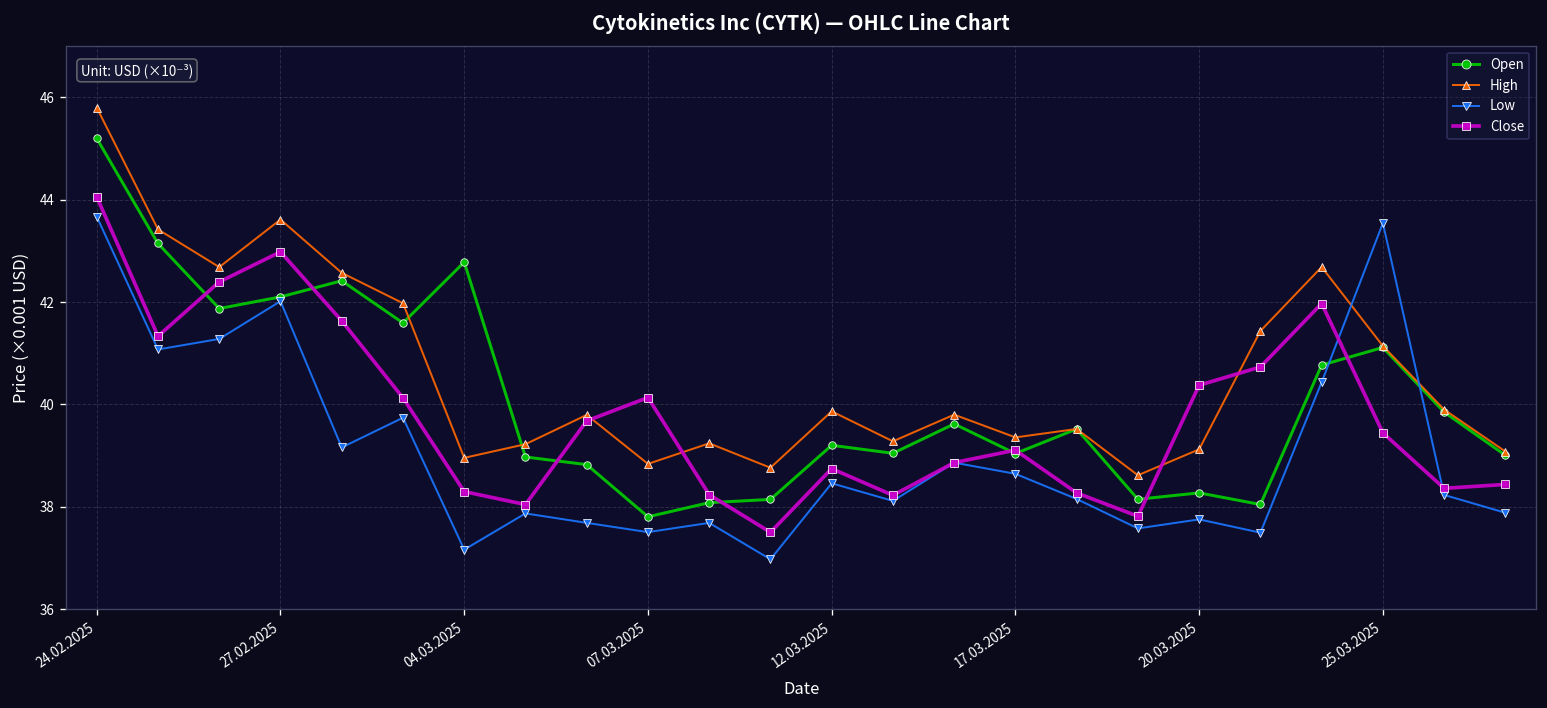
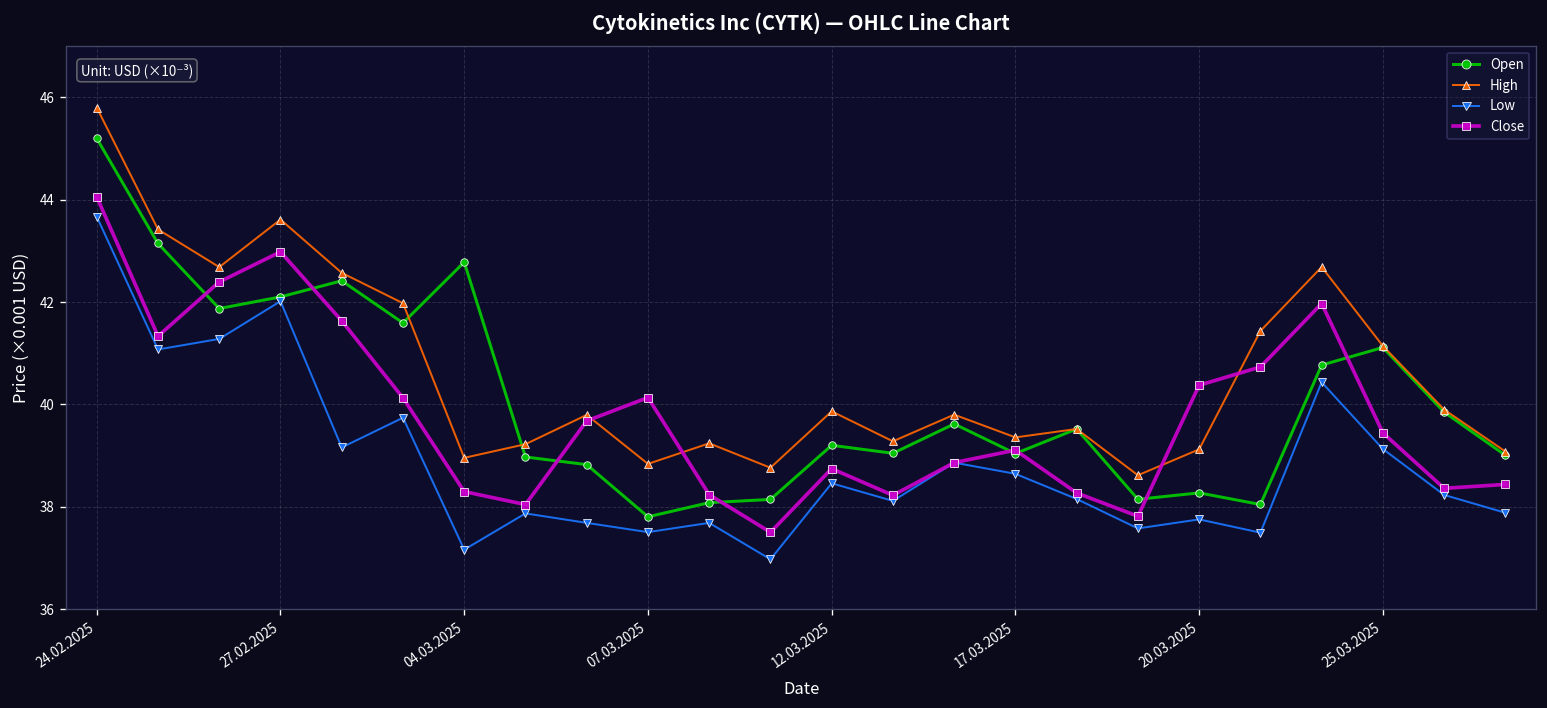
  {
    "Open": {
      "24.02.2025": 45.2,
      "27.02.2025": 42.1,
      "04.03.2025": 42.8,
      "07.03.2025": 37.8,
      "12.03.2025": 39.2,
      "17.03.2025": 39.0,
      "20.03.2025": 38.3
    },
    "High": {
      "24.02.2025": 45.8,
      "27.02.2025": 43.6,
      "04.03.2025": 39.0,
      "07.03.2025": 38.8,
      "12.03.2025": 39.9,
      "17.03.2025": 39.4,
      "20.03.2025": 39.1
    },
    "Low": {
      "24.02.2025": 43.7,
      "27.02.2025": 42.0,
      "04.03.2025": 37.2,
      "07.03.2025": 37.5,
      "12.03.2025": 38.5,
      "17.03.2025": 38.6,
      "20.03.2025": 37.8,
-     "25.03.2025": 43.5
+     "25.03.2025": 39.1
    },
    "Close": {
      "24.02.2025": 44.1,
      "27.02.2025": 43.0,
      "04.03.2025": 38.3,
      "07.03.2025": 40.1,
      "12.03.2025": 38.7,
      "17.03.2025": 39.1,
      "20.03.2025": 40.4,
      "25.03.2025": 39.4
    }
  }
